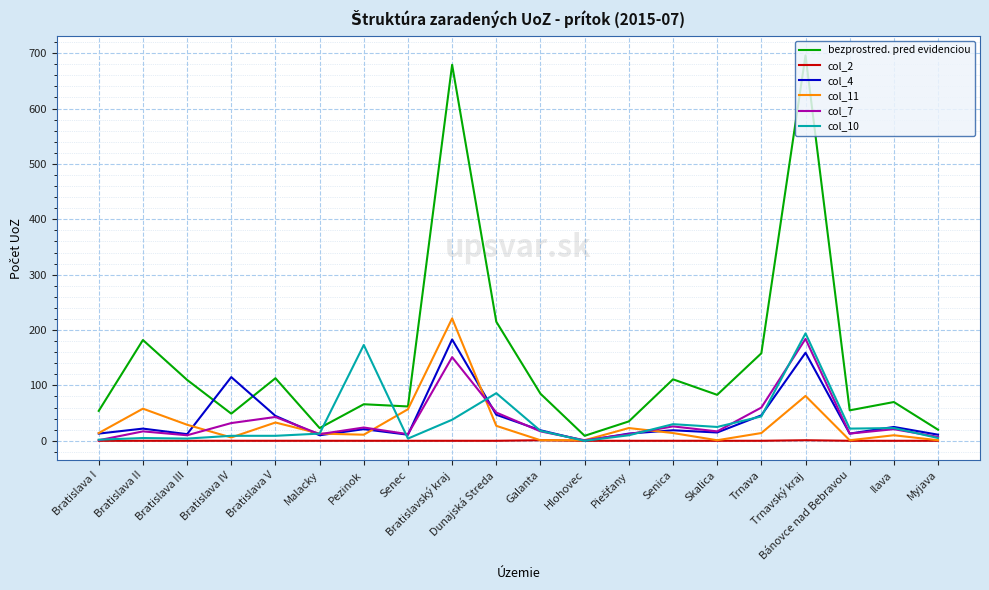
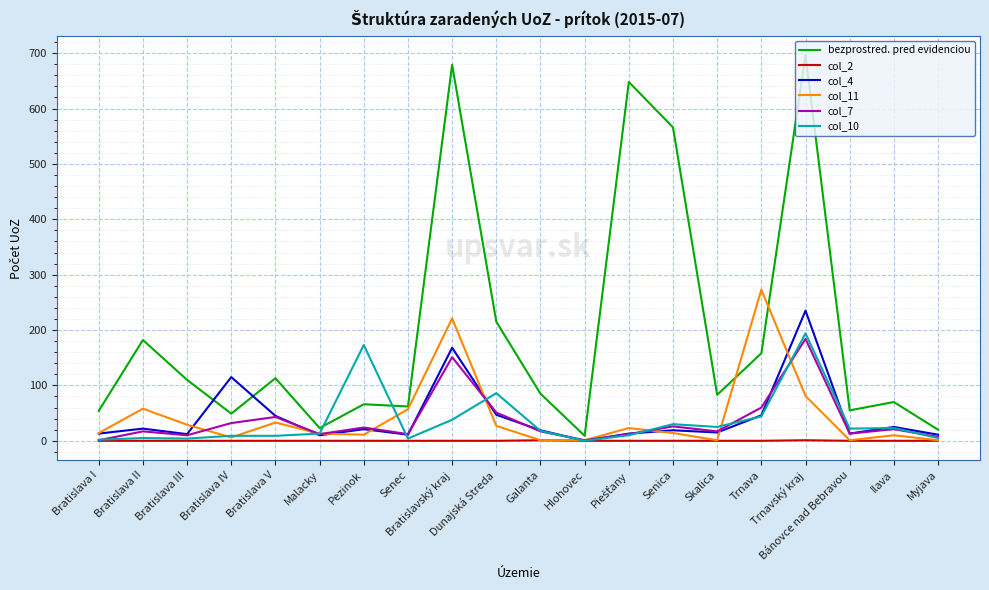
  {
    "bezprostred. pred evidenciou": {
      "Bratislava I": 50,
      "Bratislava II": 180,
      "Bratislava III": 110,
      "Bratislava IV": 50,
      "Bratislava V": 110,
      "Malacky": 20,
      "Pezinok": 70,
      "Senec": 60,
      "Bratislavský kraj": 680,
      "Dunajská Streda": 220,
      "Galanta": 90,
      "Hlohovec": 10,
-     "Piešťany": 40,
-     "Senica": 110,
+     "Piešťany": 650,
+     "Senica": 570,
      "Skalica": 80,
      "Trnava": 160,
      "Bánovce nad Bebravou": 60,
      "Ilava": 70,
      "Myjava": 20
    },
    "col_2": {
      "Bratislava II": 0,
      "Bratislava IV": 0,
      "Bratislava V": 0,
      "Malacky": 0,
      "Pezinok": 0,
      "Bratislavský kraj": 0,
      "Dunajská Streda": 0,
      "Piešťany": 0,
      "Senica": 0,
      "Trnava": 0,
      "Trnavský kraj": 0,
      "Ilava": 0
    },
    "col_4": {
      "Bratislava II": 20,
      "Bratislava IV": 120,
-     "Bratislavský kraj": 180,
+     "Bratislavský kraj": 170,
      "Senica": 20,
-     "Trnavský kraj": 160
+     "Trnavský kraj": 240
    },
    "col_11": {
      "Bratislava II": 60,
      "Bratislava III": 30,
      "Bratislava V": 30,
      "Pezinok": 10,
      "Senec": 60,
      "Bratislavský kraj": 220,
      "Dunajská Streda": 30,
      "Piešťany": 20,
      "Senica": 10,
-     "Trnava": 10,
+     "Trnava": 270,
      "Trnavský kraj": 80,
      "Ilava": 10
    },
    "col_7": {
      "Bratislava II": 20,
      "Bratislava IV": 30,
      "Bratislavský kraj": 150,
      "Trnava": 60,
      "Trnavský kraj": 180
    },
    "col_10": {
      "Bratislava II": 10,
      "Bratislava V": 10,
      "Pezinok": 170,
      "Bratislavský kraj": 40,
      "Dunajská Streda": 90,
      "Skalica": 30,
      "Trnavský kraj": 190,
      "Bánovce nad Bebravou": 20
    }
  }
